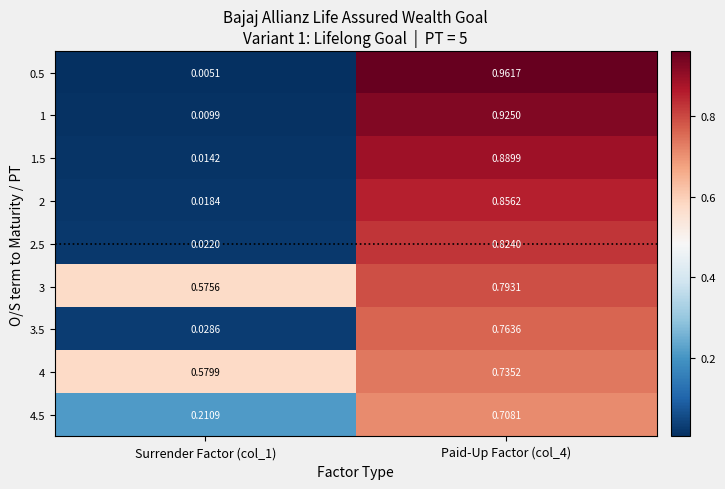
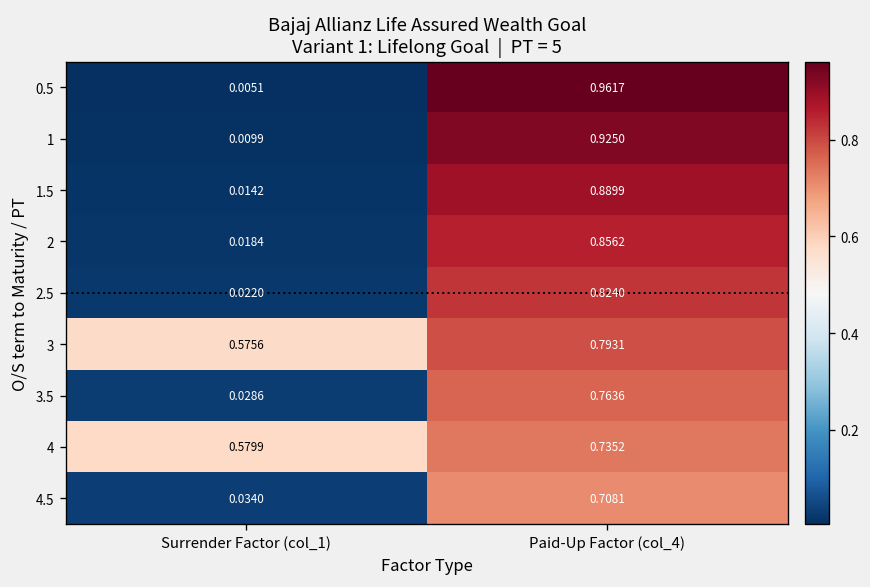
  {
    "0.5": {
      "Surrender Factor (col_1)": 0.0051,
      "Paid-Up Factor (col_4)": 0.9617
    },
    "1": {
      "Surrender Factor (col_1)": 0.0099,
      "Paid-Up Factor (col_4)": 0.9250
    },
    "1.5": {
      "Surrender Factor (col_1)": 0.0142,
      "Paid-Up Factor (col_4)": 0.8899
    },
    "2": {
      "Surrender Factor (col_1)": 0.0184,
      "Paid-Up Factor (col_4)": 0.8562
    },
    "2.5": {
      "Surrender Factor (col_1)": 0.0220,
      "Paid-Up Factor (col_4)": 0.8240
    },
    "3": {
      "Surrender Factor (col_1)": 0.5756,
      "Paid-Up Factor (col_4)": 0.7931
    },
    "3.5": {
      "Surrender Factor (col_1)": 0.0286,
      "Paid-Up Factor (col_4)": 0.7636
    },
    "4": {
      "Surrender Factor (col_1)": 0.5799,
      "Paid-Up Factor (col_4)": 0.7352
    },
    "4.5": {
-     "Surrender Factor (col_1)": 0.2109,
+     "Surrender Factor (col_1)": 0.0340,
      "Paid-Up Factor (col_4)": 0.7081
    }
  }
